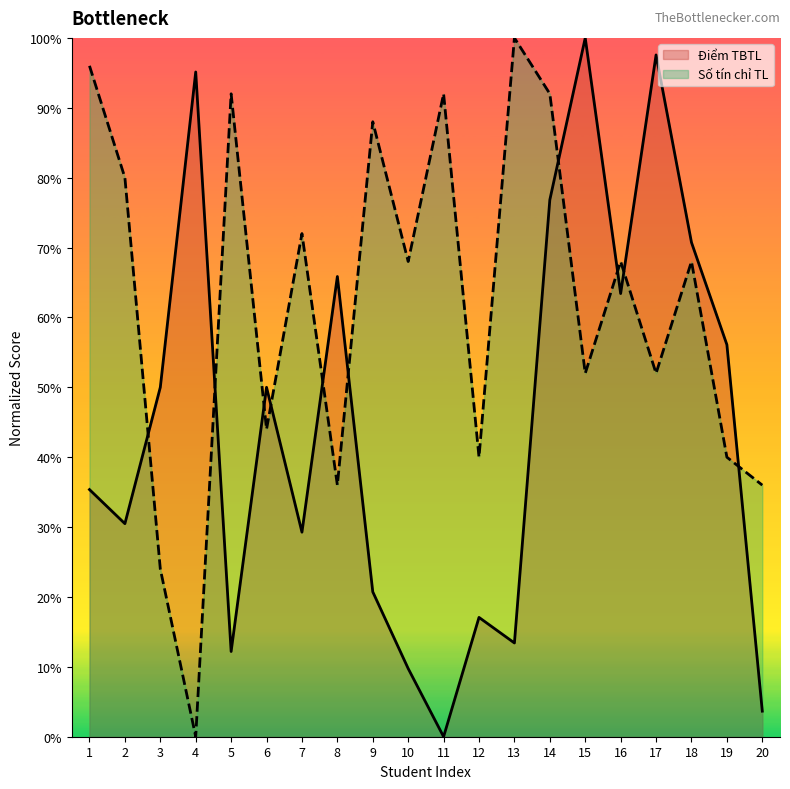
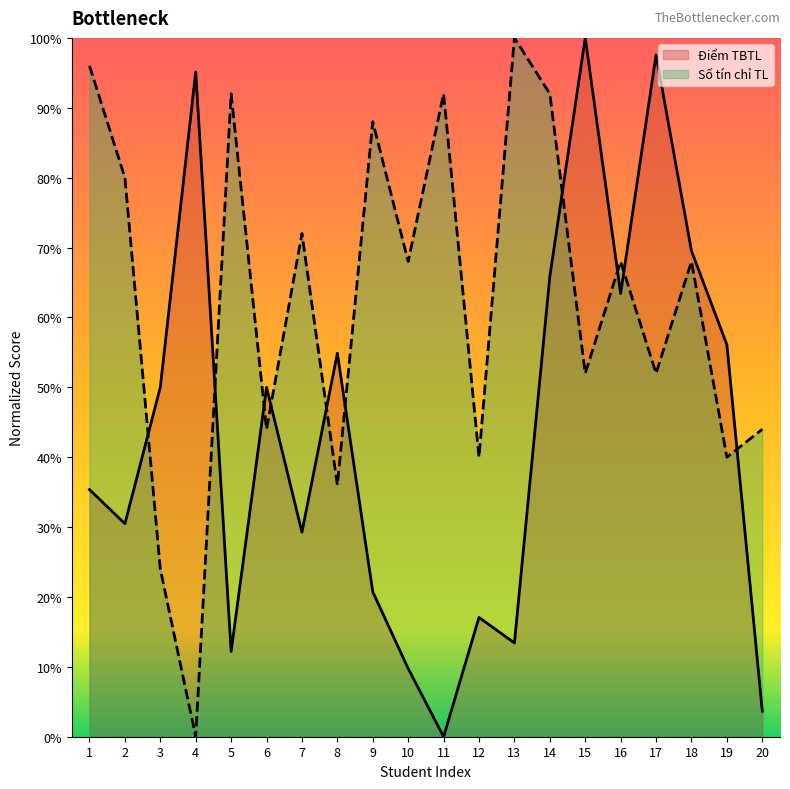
  {
    "Điểm TBTL": {
      "1": "35%",
      "2": "30%",
      "3": "50%",
      "4": "95%",
      "5": "12%",
      "6": "50%",
      "7": "29%",
-     "8": "66%",
+     "8": "55%",
      "9": "21%",
      "10": "10%",
      "11": "0%",
      "12": "17%",
      "13": "13%",
-     "14": "77%",
+     "14": "66%",
      "15": "100%",
      "16": "63%",
      "17": "98%",
-     "18": "71%",
+     "18": "70%",
      "19": "56%",
      "20": "4%"
    },
    "Số tín chỉ TL": {
      "1": "96%",
      "2": "80%",
      "3": "24%",
      "4": "0%",
      "5": "92%",
      "6": "44%",
      "7": "72%",
      "8": "36%",
      "9": "88%",
      "10": "68%",
      "11": "92%",
      "12": "40%",
      "13": "100%",
      "14": "92%",
      "15": "52%",
      "16": "68%",
      "17": "52%",
      "18": "68%",
      "19": "40%",
-     "20": "36%"
+     "20": "44%"
    }
  }
